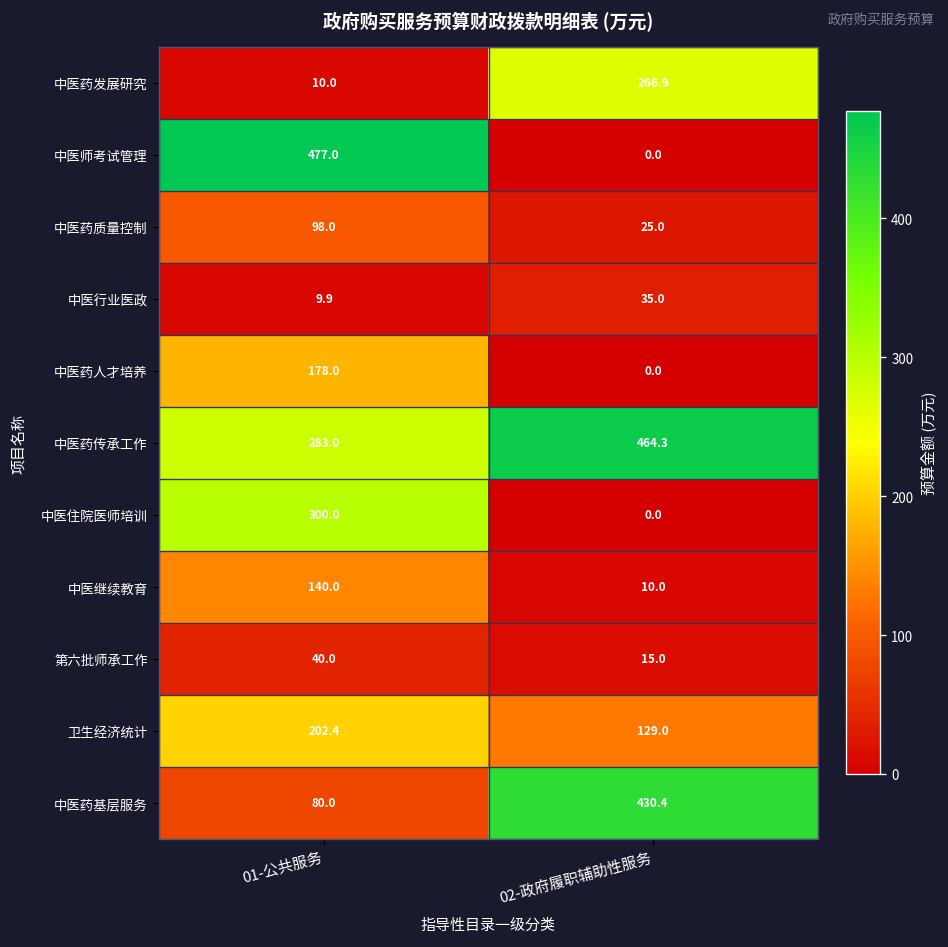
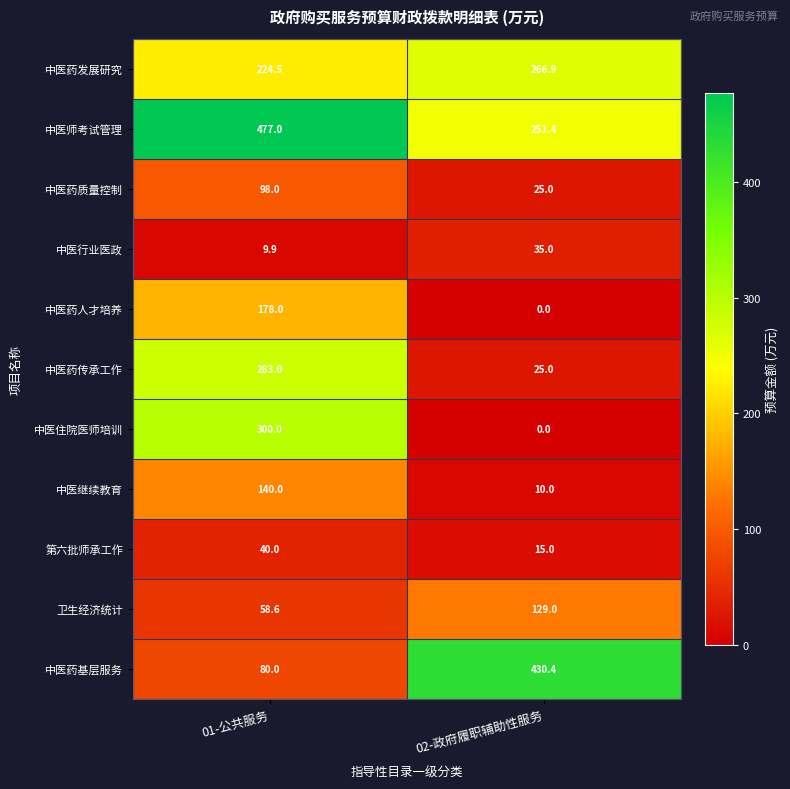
  {
    "中医药发展研究": {
-     "01-公共服务": 10.0,
+     "01-公共服务": 224.5,
      "02-政府履职辅助性服务": 266.9
    },
    "中医师考试管理": {
      "01-公共服务": 477.0,
-     "02-政府履职辅助性服务": 0.0
+     "02-政府履职辅助性服务": 251.4
    },
    "中医药质量控制": {
      "01-公共服务": 98.0,
      "02-政府履职辅助性服务": 25.0
    },
    "中医行业医政": {
      "01-公共服务": 9.9,
      "02-政府履职辅助性服务": 35.0
    },
    "中医药人才培养": {
      "01-公共服务": 178.0,
      "02-政府履职辅助性服务": 0.0
    },
    "中医药传承工作": {
      "01-公共服务": 283.0,
-     "02-政府履职辅助性服务": 464.3
+     "02-政府履职辅助性服务": 25.0
    },
    "中医住院医师培训": {
      "01-公共服务": 300.0,
      "02-政府履职辅助性服务": 0.0
    },
    "中医继续教育": {
      "01-公共服务": 140.0,
      "02-政府履职辅助性服务": 10.0
    },
    "第六批师承工作": {
      "01-公共服务": 40.0,
      "02-政府履职辅助性服务": 15.0
    },
    "卫生经济统计": {
-     "01-公共服务": 202.4,
+     "01-公共服务": 58.6,
      "02-政府履职辅助性服务": 129.0
    },
    "中医药基层服务": {
      "01-公共服务": 80.0,
      "02-政府履职辅助性服务": 430.4
    }
  }
